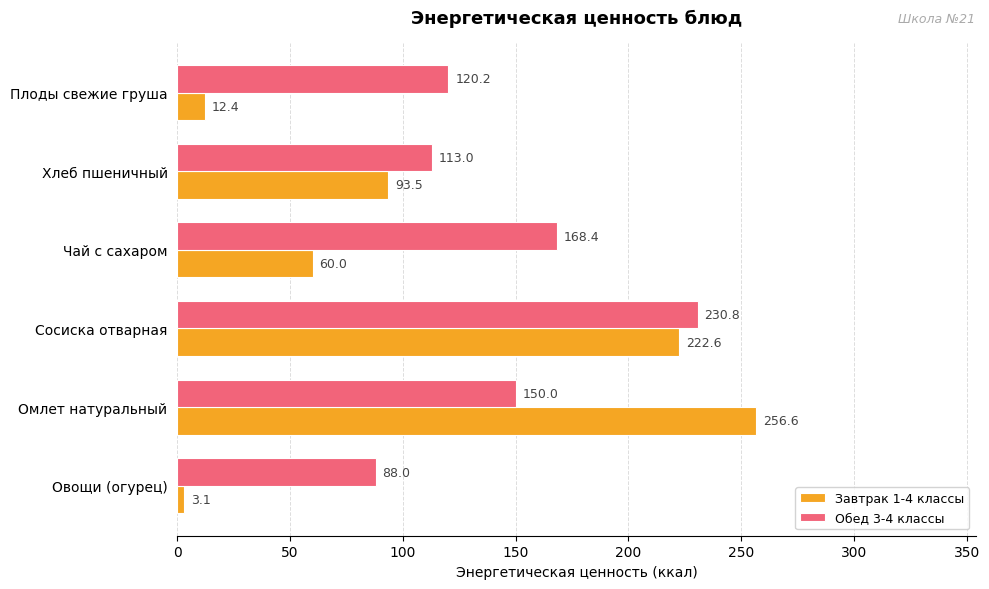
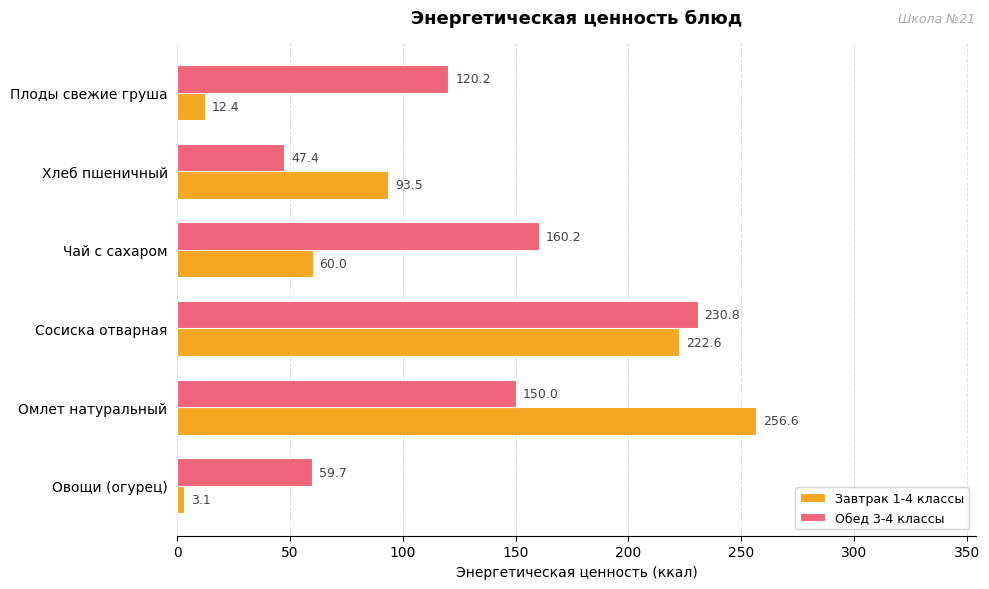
  {
    "Завтрак 1-4 классы": {
      "Плоды свежие груша": 12.4,
      "Хлеб пшеничный": 93.5,
      "Чай с сахаром": 60.0,
      "Сосиска отварная": 222.6,
      "Омлет натуральный": 256.6,
      "Овощи (огурец)": 3.1
    },
    "Обед 3-4 классы": {
      "Плоды свежие груша": 120.2,
-     "Хлеб пшеничный": 113.0,
-     "Чай с сахаром": 168.4,
+     "Хлеб пшеничный": 47.4,
+     "Чай с сахаром": 160.2,
      "Сосиска отварная": 230.8,
      "Омлет натуральный": 150.0,
-     "Овощи (огурец)": 88.0
+     "Овощи (огурец)": 59.7
    }
  }
